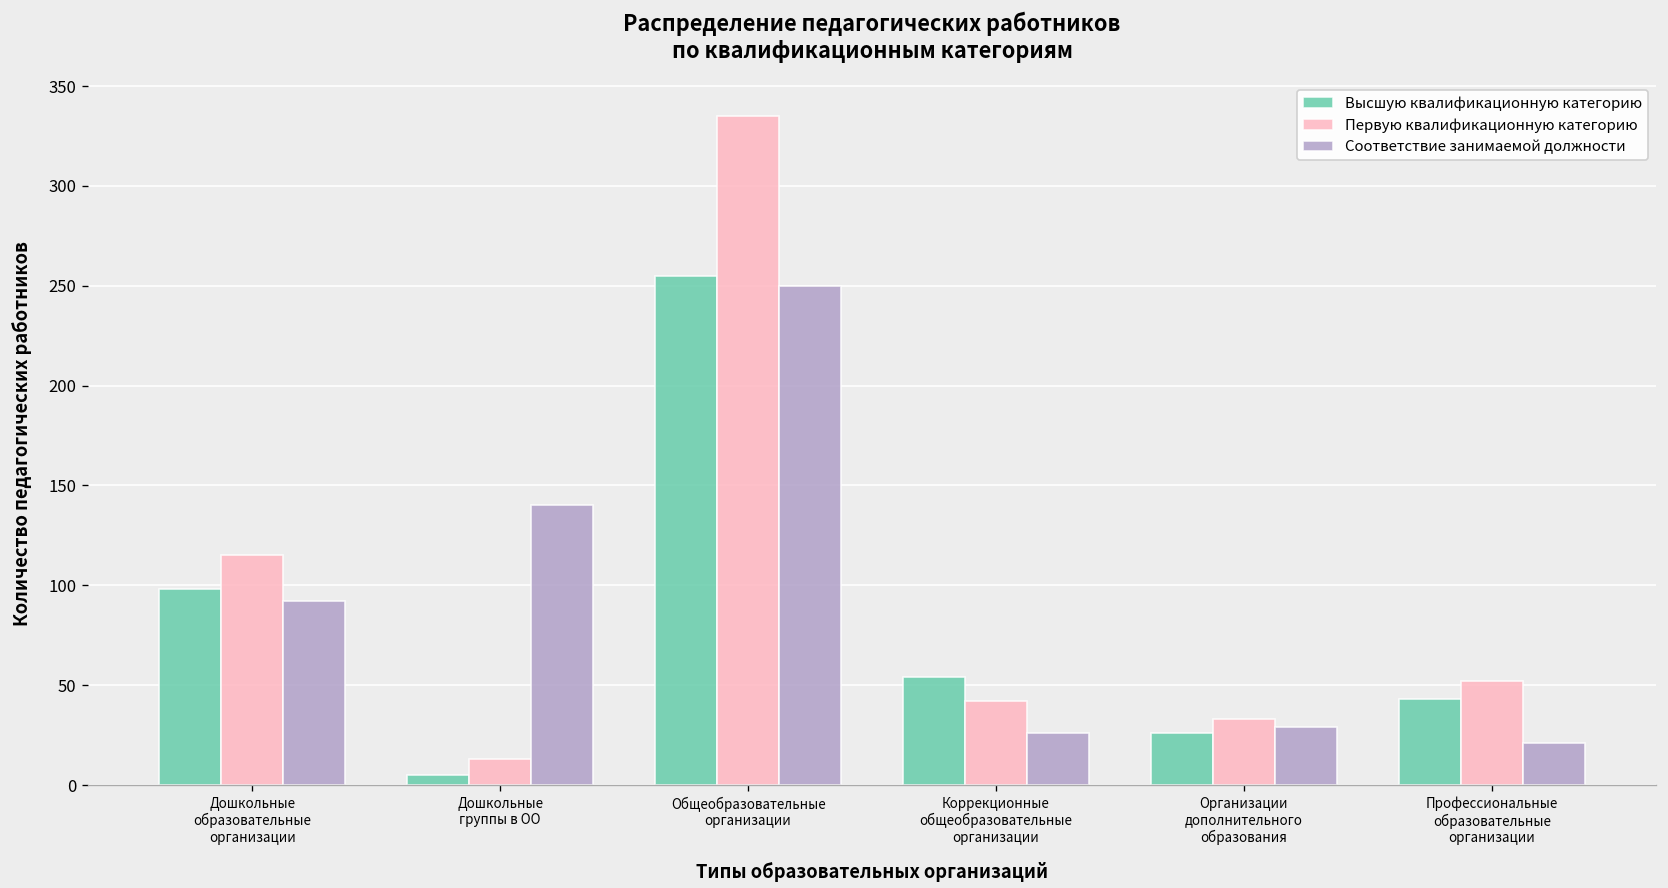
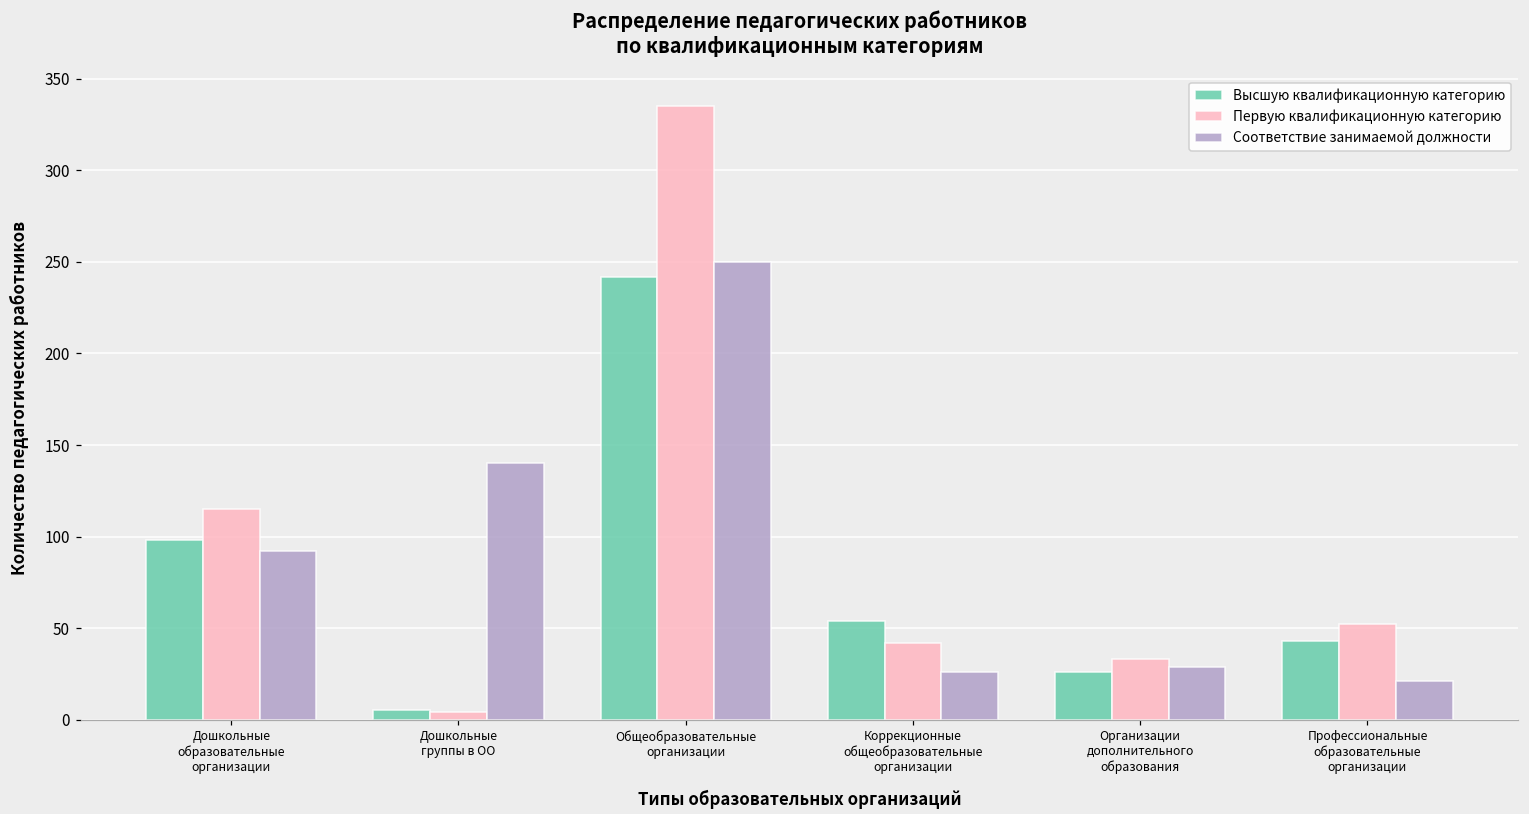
  {
    "Высшую квалификационную категорию": {
      "Дошкольные образовательные организации": 98,
      "Дошкольные группы в ОО": 5,
-     "Общеобразовательные организации": 255,
+     "Общеобразовательные организации": 242,
      "Коррекционные общеобразовательные организации": 54,
      "Организации дополнительного образования": 26,
      "Профессиональные образовательные организации": 43
    },
    "Первую квалификационную категорию": {
      "Дошкольные образовательные организации": 115,
-     "Дошкольные группы в ОО": 13,
+     "Дошкольные группы в ОО": 4,
      "Общеобразовательные организации": 335,
      "Коррекционные общеобразовательные организации": 42,
      "Организации дополнительного образования": 33,
      "Профессиональные образовательные организации": 52
    },
    "Соответствие занимаемой должности": {
      "Дошкольные образовательные организации": 92,
      "Дошкольные группы в ОО": 140,
      "Общеобразовательные организации": 250,
      "Коррекционные общеобразовательные организации": 26,
      "Организации дополнительного образования": 29,
      "Профессиональные образовательные организации": 21
    }
  }
